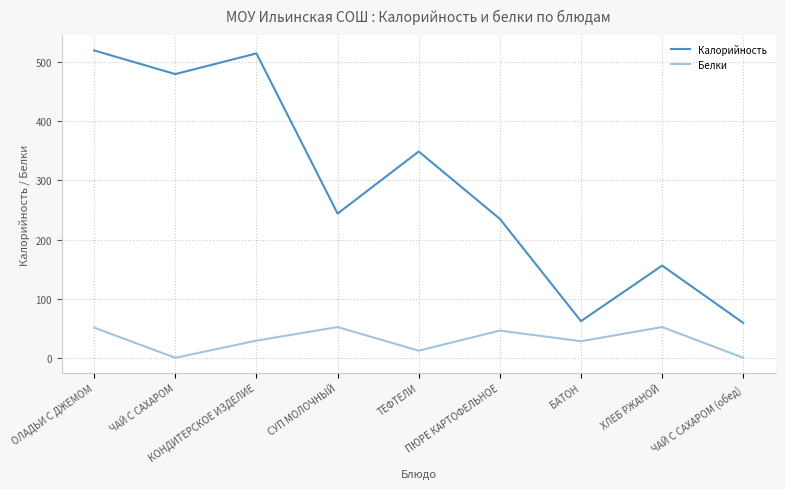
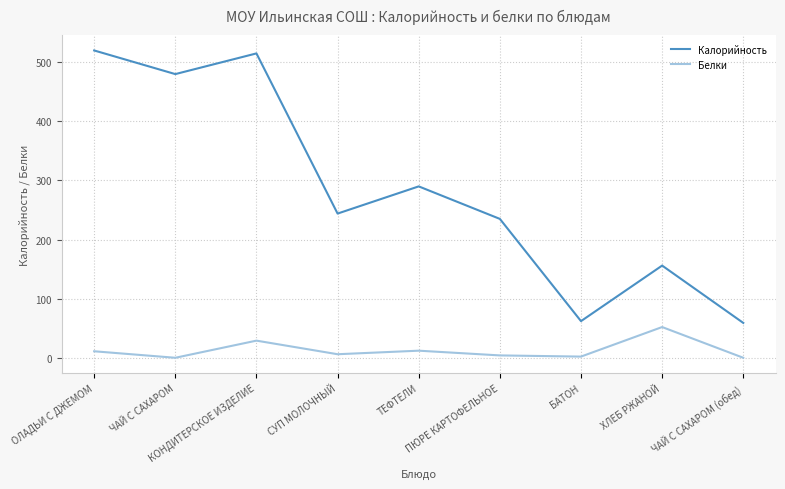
  {
    "Калорийность": {
      "ОЛАДЬИ С ДЖЕМОМ": 520,
      "ЧАЙ С САХАРОМ": 480,
      "КОНДИТЕРСКОЕ ИЗДЕЛИЕ": 520,
      "СУП МОЛОЧНЫЙ": 240,
-     "ТЕФТЕЛИ": 350,
+     "ТЕФТЕЛИ": 290,
      "ПЮРЕ КАРТОФЕЛЬНОЕ": 240,
      "БАТОН": 60,
      "ХЛЕБ РЖАНОЙ": 160,
      "ЧАЙ С САХАРОМ (обед)": 60
    },
    "Белки": {
-     "ОЛАДЬИ С ДЖЕМОМ": 50,
+     "ОЛАДЬИ С ДЖЕМОМ": 10,
      "ЧАЙ С САХАРОМ": 0,
      "КОНДИТЕРСКОЕ ИЗДЕЛИЕ": 30,
-     "СУП МОЛОЧНЫЙ": 50,
+     "СУП МОЛОЧНЫЙ": 10,
      "ТЕФТЕЛИ": 10,
-     "ПЮРЕ КАРТОФЕЛЬНОЕ": 50,
-     "БАТОН": 30,
+     "ПЮРЕ КАРТОФЕЛЬНОЕ": 0,
+     "БАТОН": 0,
      "ХЛЕБ РЖАНОЙ": 50,
      "ЧАЙ С САХАРОМ (обед)": 0
    }
  }
